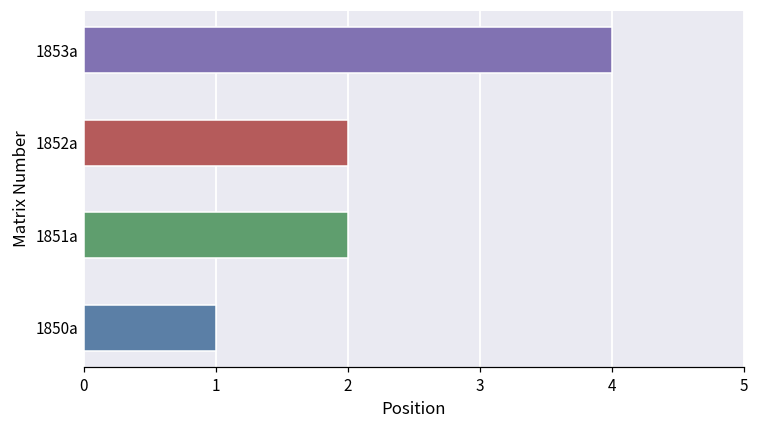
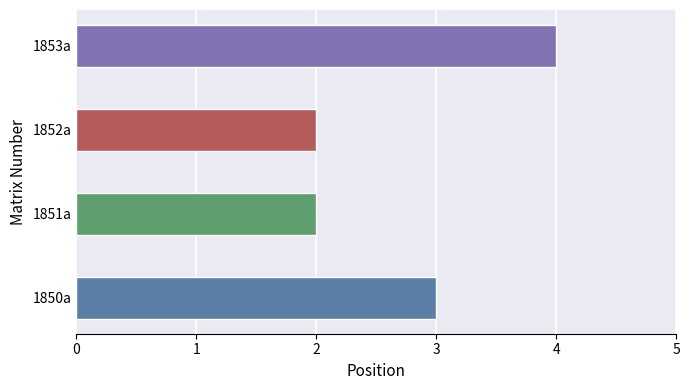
  {
    "1853a": 4,
    "1852a": 2,
    "1851a": 2,
-   "1850a": 1
+   "1850a": 3
  }
